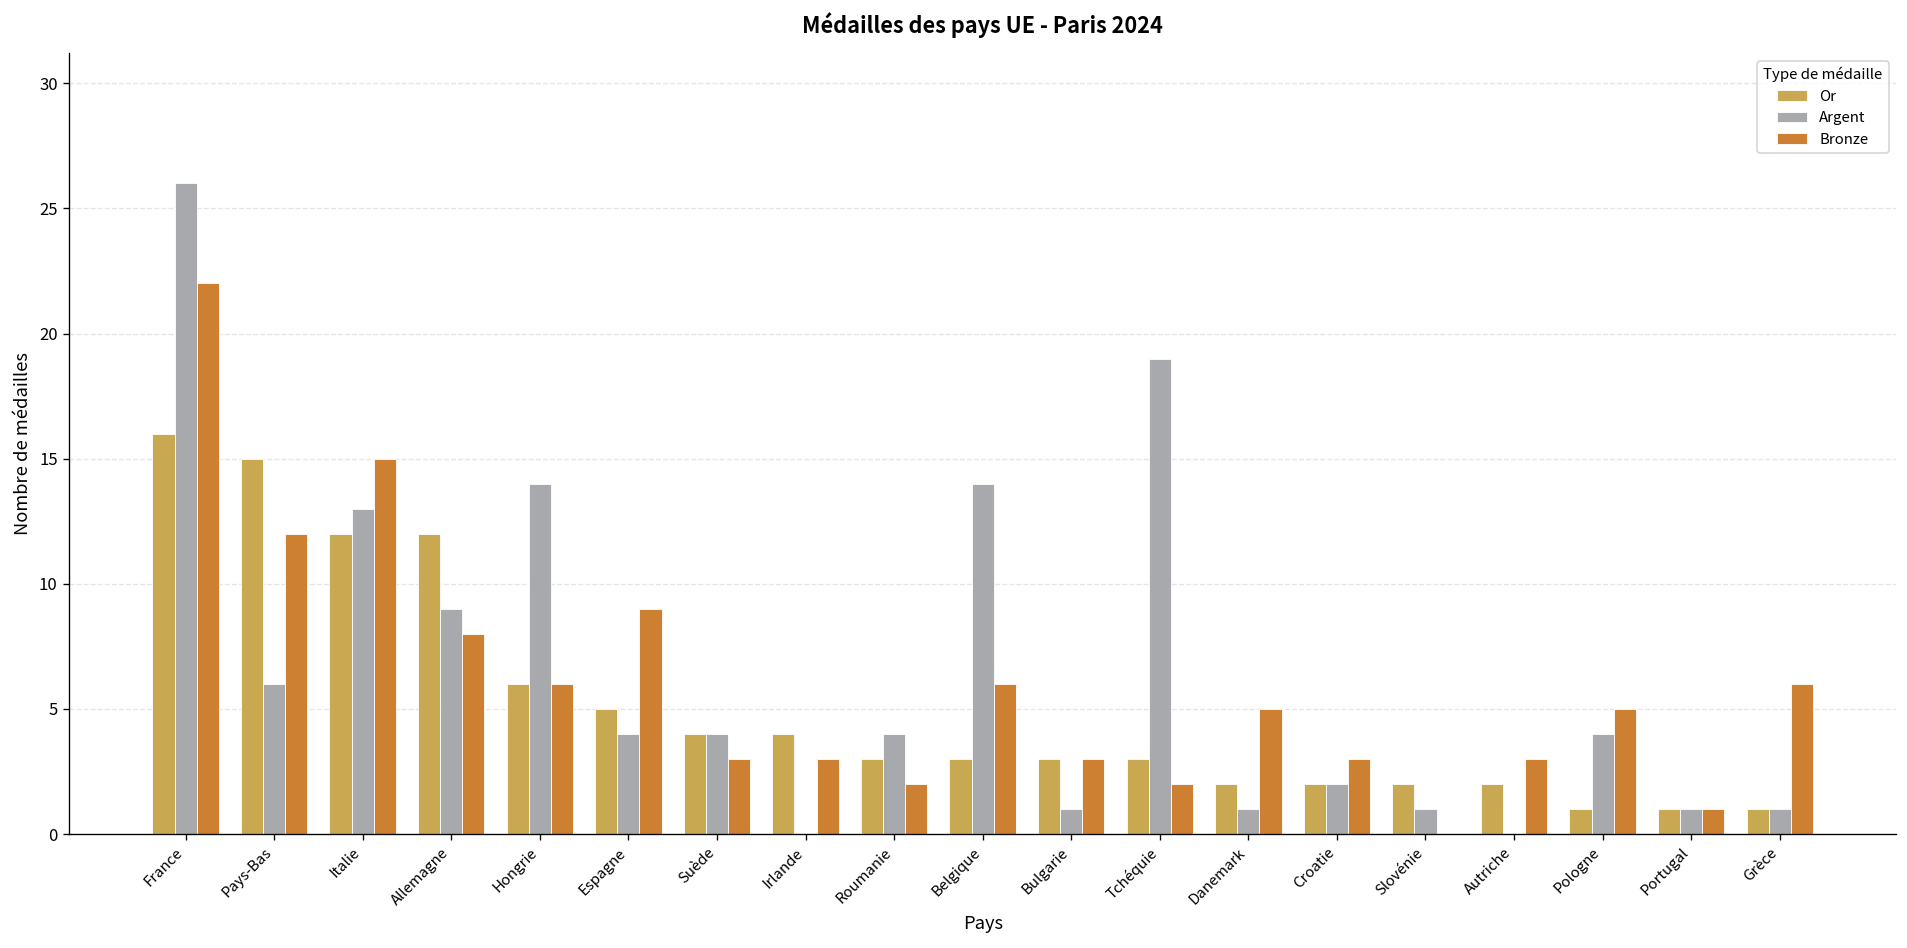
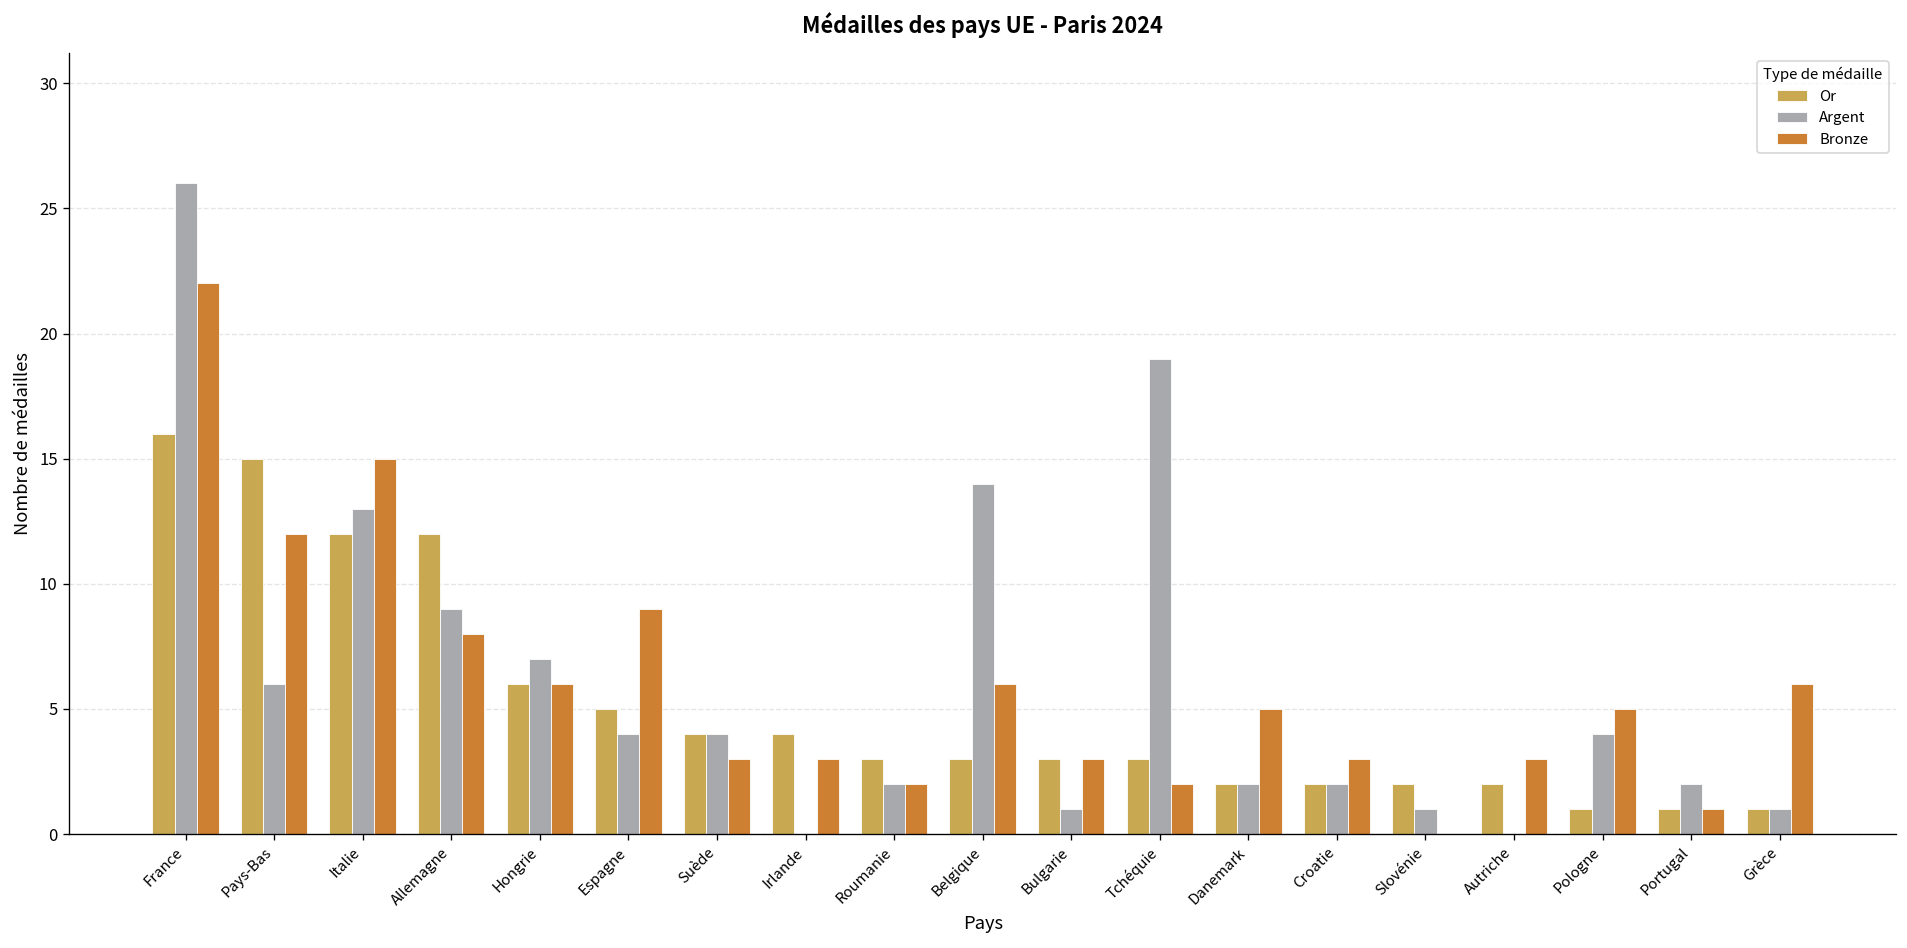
  {
    "Argent": {
      "France": 26,
      "Pays-Bas": 6,
      "Italie": 13,
      "Allemagne": 9,
-     "Hongrie": 14,
+     "Hongrie": 7,
      "Espagne": 4,
      "Suède": 4,
      "Irlande": 0,
-     "Roumanie": 4,
+     "Roumanie": 2,
      "Belgique": 14,
      "Bulgarie": 1,
      "Tchéquie": 19,
-     "Danemark": 1,
+     "Danemark": 2,
      "Croatie": 2,
      "Slovénie": 1,
      "Autriche": 0,
      "Pologne": 4,
-     "Portugal": 1,
+     "Portugal": 2,
      "Grèce": 1
    }
  }
